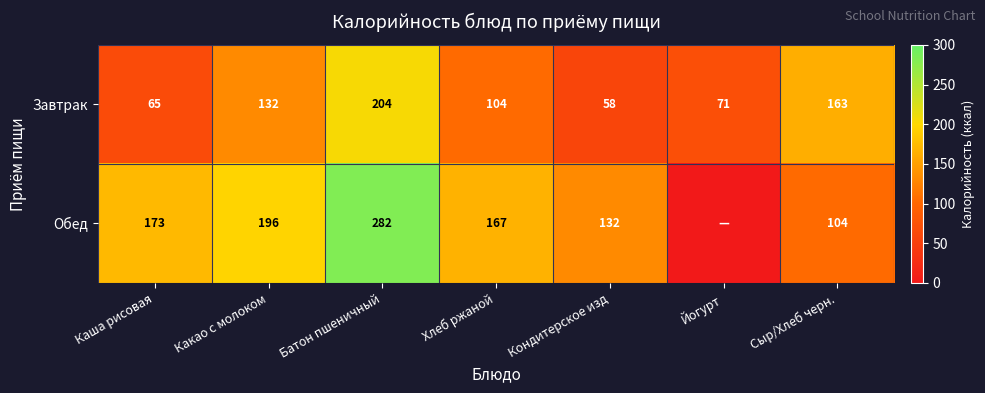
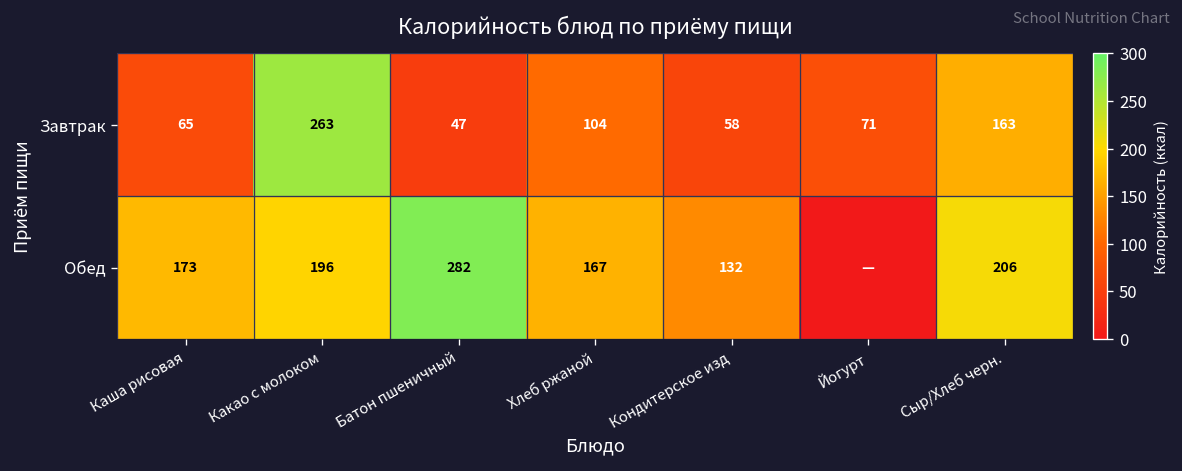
  {
    "Завтрак": {
      "Каша рисовая": 65,
-     "Какао с молоком": 132,
-     "Батон пшеничный": 204,
+     "Какао с молоком": 263,
+     "Батон пшеничный": 47,
      "Хлеб ржаной": 104,
      "Кондитерское изд": 58,
      "Йогурт": 71,
      "Сыр/Хлеб черн.": 163
    },
    "Обед": {
      "Каша рисовая": 173,
      "Какао с молоком": 196,
      "Батон пшеничный": 282,
      "Хлеб ржаной": 167,
      "Кондитерское изд": 132,
-     "Сыр/Хлеб черн.": 104
+     "Сыр/Хлеб черн.": 206
    }
  }
